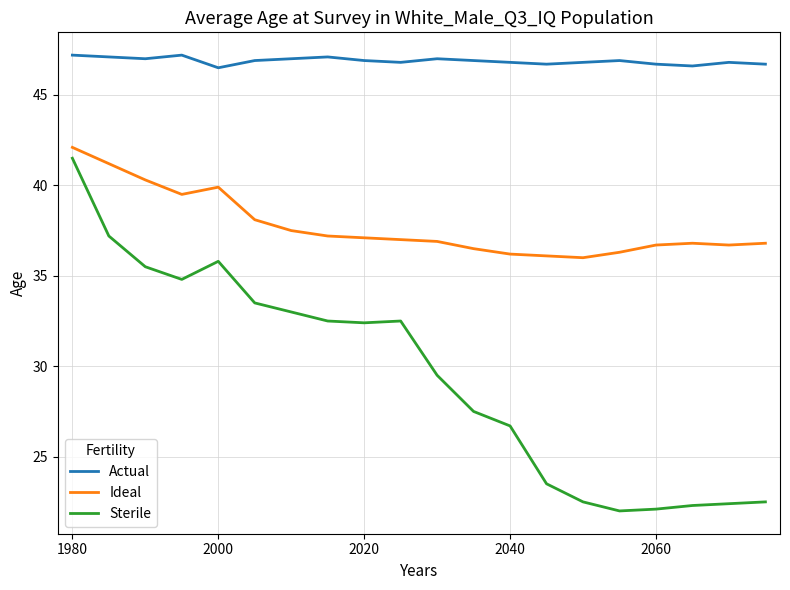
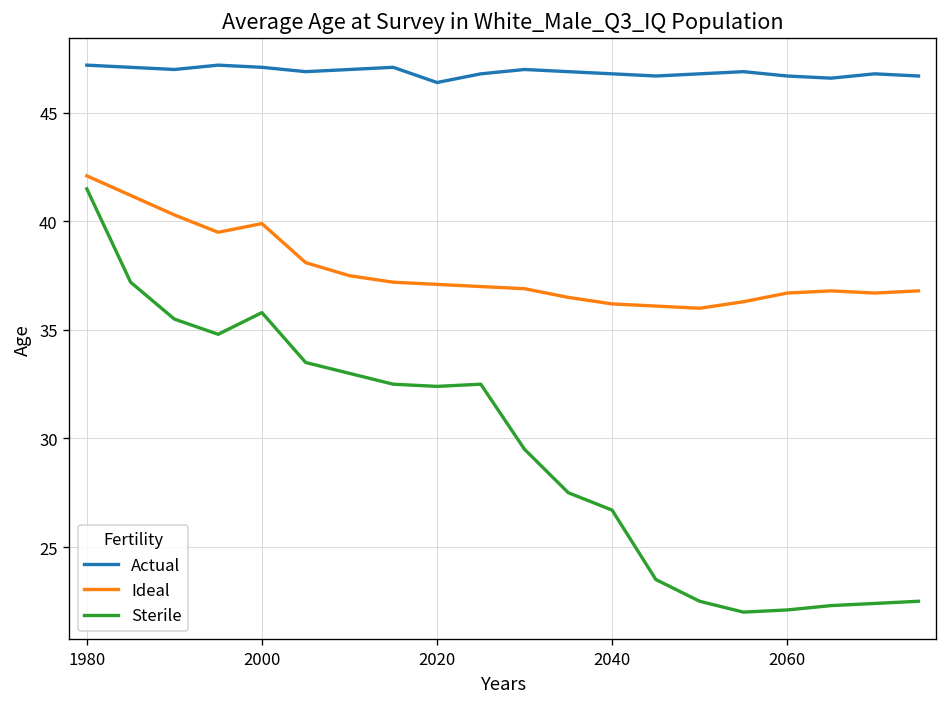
  {
    "Actual": {
      "1980": 47.2,
-     "2000": 46.5,
-     "2020": 46.9,
+     "2000": 47.1,
+     "2020": 46.4,
      "2040": 46.8,
      "2060": 46.7
    },
    "Ideal": {
      "1980": 42.1,
      "2000": 39.9,
      "2020": 37.1,
      "2040": 36.2,
      "2060": 36.7
    },
    "Sterile": {
      "1980": 41.5,
      "2000": 35.8,
      "2020": 32.4,
      "2040": 26.7,
      "2060": 22.1
    }
  }
